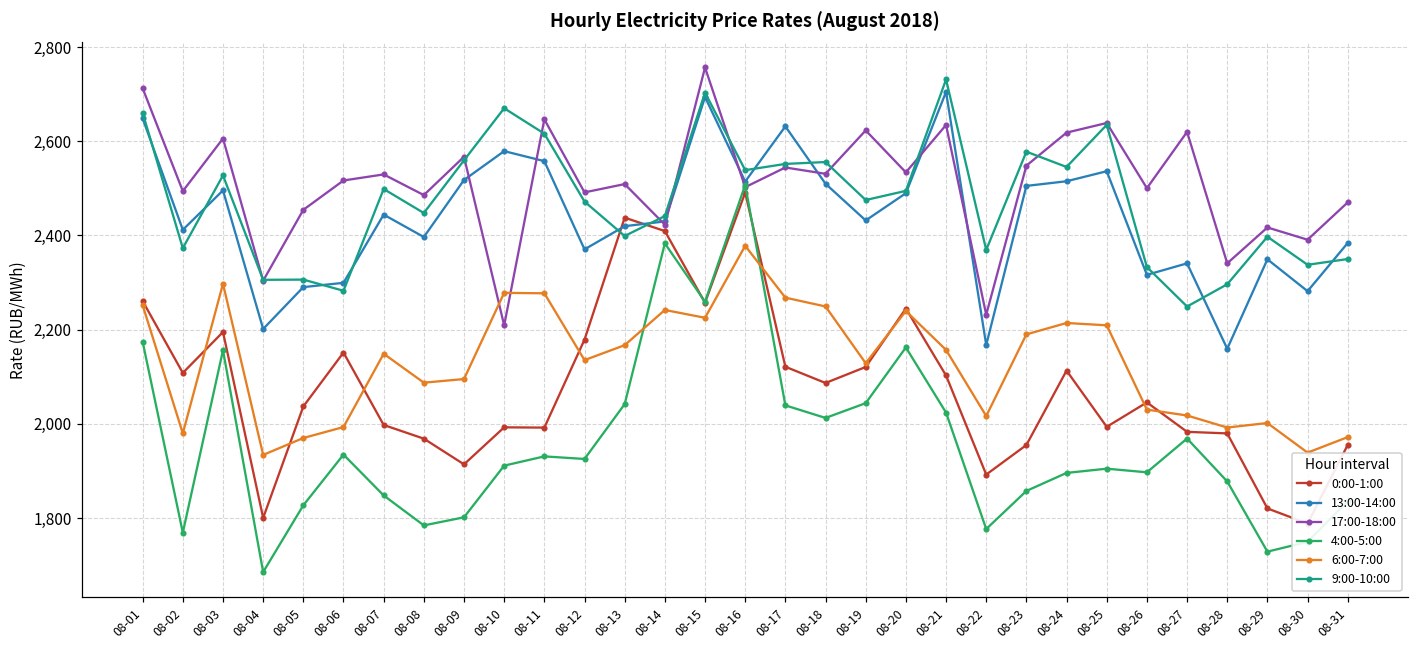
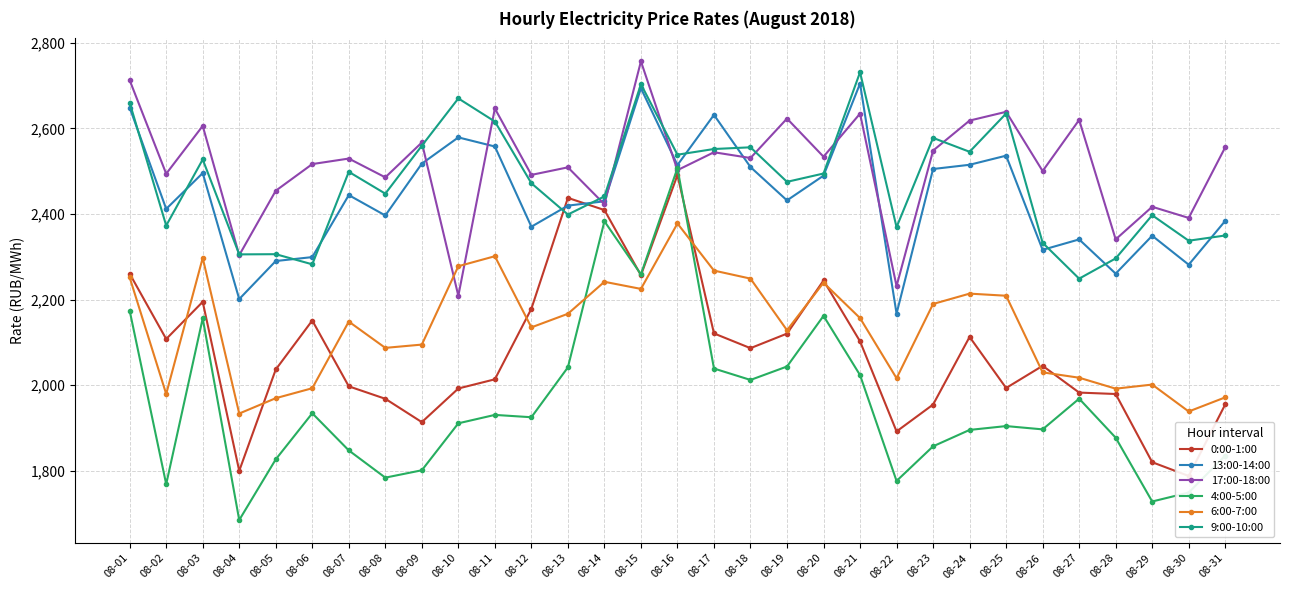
  {
    "0:00-1:00": {
      "08-01": "2,260",
      "08-02": "2,110",
      "08-03": "2,190",
      "08-04": "1,800",
      "08-05": "2,040",
      "08-06": "2,150",
      "08-07": "2,000",
      "08-08": "1,970",
      "08-09": "1,910",
      "08-10": "1,990",
-     "08-11": "1,990",
+     "08-11": "2,010",
      "08-12": "2,180",
      "08-13": "2,440",
      "08-14": "2,410",
      "08-16": "2,490",
      "08-17": "2,120",
      "08-18": "2,090",
      "08-19": "2,120",
      "08-21": "2,100",
      "08-22": "1,890",
      "08-23": "1,950",
      "08-24": "2,110",
      "08-25": "1,990",
      "08-26": "2,050",
      "08-27": "1,980",
      "08-28": "1,980",
      "08-29": "1,820",
      "08-31": "1,960"
    },
    "13:00-14:00": {
      "08-01": "2,650",
      "08-02": "2,410",
      "08-03": "2,500",
      "08-04": "2,200",
      "08-05": "2,290",
      "08-06": "2,300",
      "08-07": "2,440",
      "08-08": "2,400",
      "08-09": "2,520",
      "08-10": "2,580",
      "08-11": "2,560",
      "08-12": "2,370",
      "08-13": "2,420",
      "08-14": "2,430",
      "08-15": "2,690",
      "08-16": "2,510",
      "08-17": "2,630",
      "08-18": "2,510",
      "08-19": "2,430",
      "08-21": "2,700",
      "08-22": "2,170",
      "08-23": "2,510",
      "08-24": "2,520",
      "08-25": "2,540",
      "08-26": "2,320",
      "08-27": "2,340",
-     "08-28": "2,160",
+     "08-28": "2,260",
      "08-29": "2,350",
      "08-30": "2,280",
      "08-31": "2,380"
    },
    "17:00-18:00": {
      "08-01": "2,710",
      "08-02": "2,490",
      "08-03": "2,610",
      "08-05": "2,450",
      "08-06": "2,520",
      "08-07": "2,530",
      "08-08": "2,490",
      "08-09": "2,570",
      "08-10": "2,210",
      "08-11": "2,650",
      "08-12": "2,490",
      "08-13": "2,510",
      "08-14": "2,420",
      "08-15": "2,760",
      "08-17": "2,540",
      "08-18": "2,530",
      "08-19": "2,620",
      "08-20": "2,530",
      "08-21": "2,630",
      "08-22": "2,230",
      "08-23": "2,550",
      "08-24": "2,620",
      "08-26": "2,500",
      "08-27": "2,620",
      "08-28": "2,340",
      "08-29": "2,420",
      "08-30": "2,390",
-     "08-31": "2,470"
+     "08-31": "2,560"
    },
    "6:00-7:00": {
      "08-01": "2,250",
      "08-02": "1,980",
      "08-03": "2,300",
      "08-04": "1,930",
      "08-05": "1,970",
      "08-06": "1,990",
      "08-07": "2,150",
      "08-08": "2,090",
      "08-09": "2,100",
      "08-10": "2,280",
-     "08-11": "2,280",
+     "08-11": "2,300",
      "08-12": "2,140",
      "08-13": "2,170",
      "08-14": "2,240",
      "08-15": "2,230",
      "08-16": "2,380",
      "08-17": "2,270",
      "08-18": "2,250",
      "08-19": "2,130",
      "08-21": "2,160",
      "08-22": "2,020",
      "08-23": "2,190",
      "08-24": "2,210",
      "08-25": "2,210",
      "08-26": "2,030",
      "08-27": "2,020",
      "08-28": "1,990",
      "08-29": "2,000",
      "08-30": "1,940",
      "08-31": "1,970"
    }
  }
